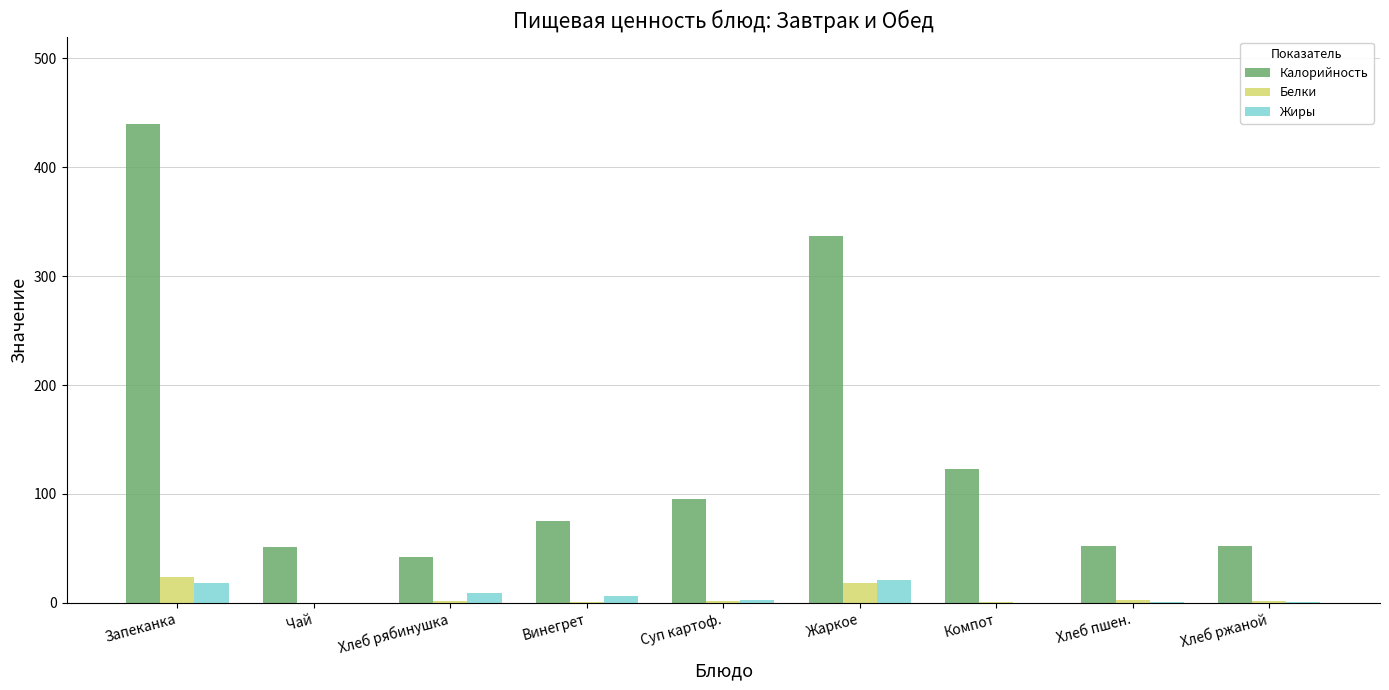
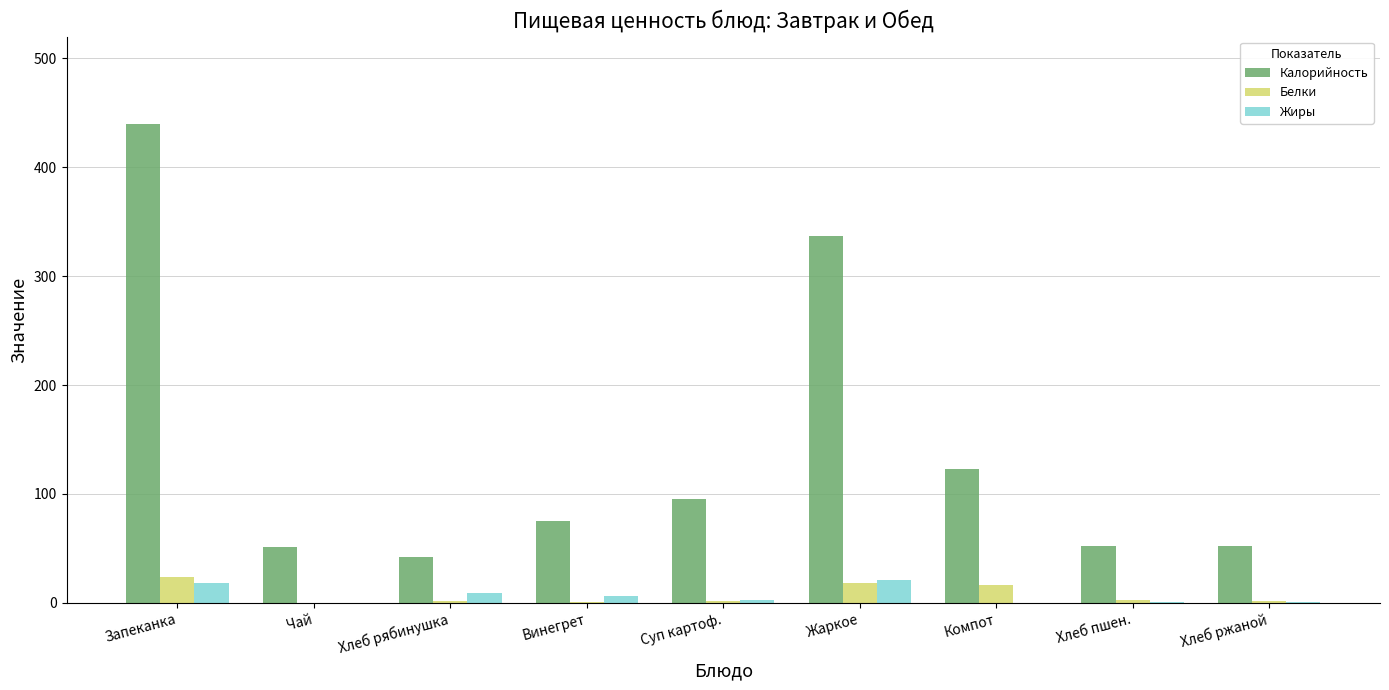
  {
    "Калорийность": {
      "Запеканка": 440,
      "Чай": 51,
      "Хлеб рябинушка": 42,
      "Винегрет": 75,
      "Суп картоф.": 95,
      "Жаркое": 337,
      "Компот": 123,
      "Хлеб пшен.": 52,
      "Хлеб ржаной": 52
    },
    "Белки": {
      "Запеканка": 24,
      "Жаркое": 19,
-     "Компот": 1,
+     "Компот": 17,
      "Хлеб пшен.": 2
    },
    "Жиры": {
      "Запеканка": 19,
      "Хлеб рябинушка": 9,
      "Винегрет": 6,
      "Жаркое": 21
    }
  }
